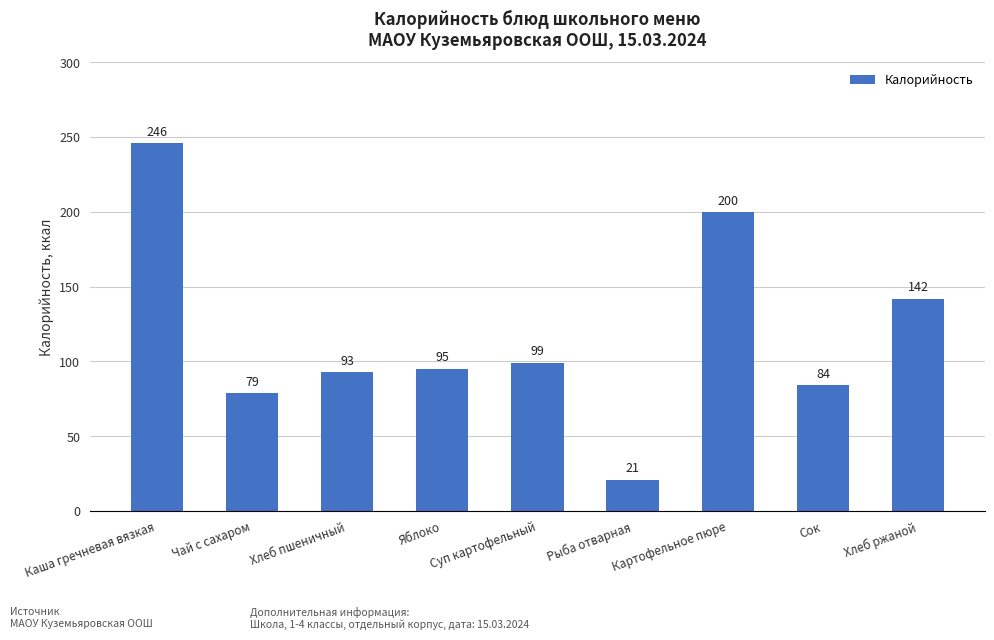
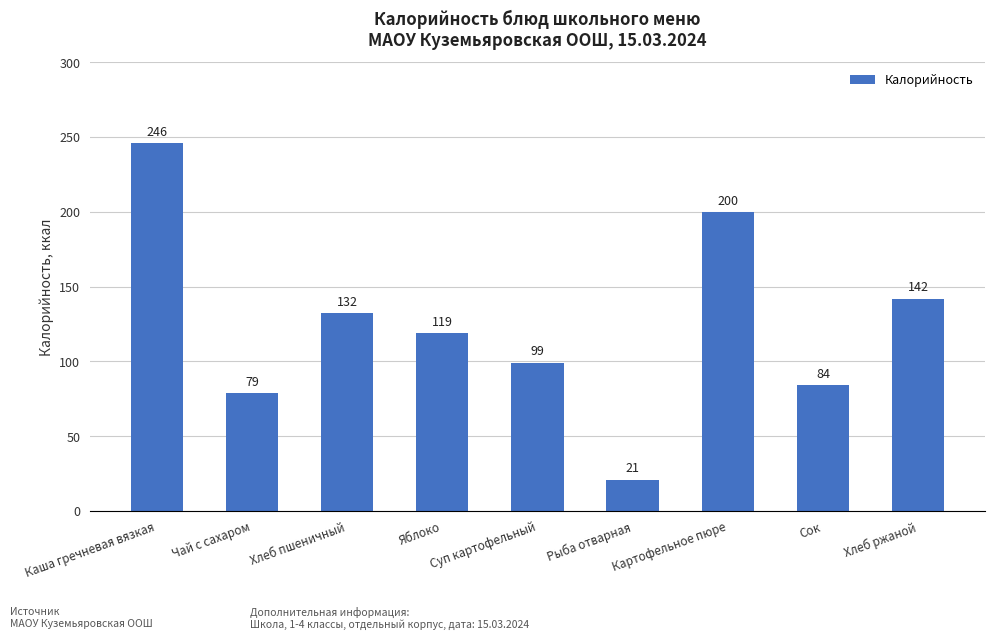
  {
    "Каша гречневая вязкая": 246,
    "Чай с сахаром": 79,
-   "Хлеб пшеничный": 93,
-   "Яблоко": 95,
+   "Хлеб пшеничный": 132,
+   "Яблоко": 119,
    "Суп картофельный": 99,
    "Рыба отварная": 21,
    "Картофельное пюре": 200,
    "Сок": 84,
    "Хлеб ржаной": 142
  }
